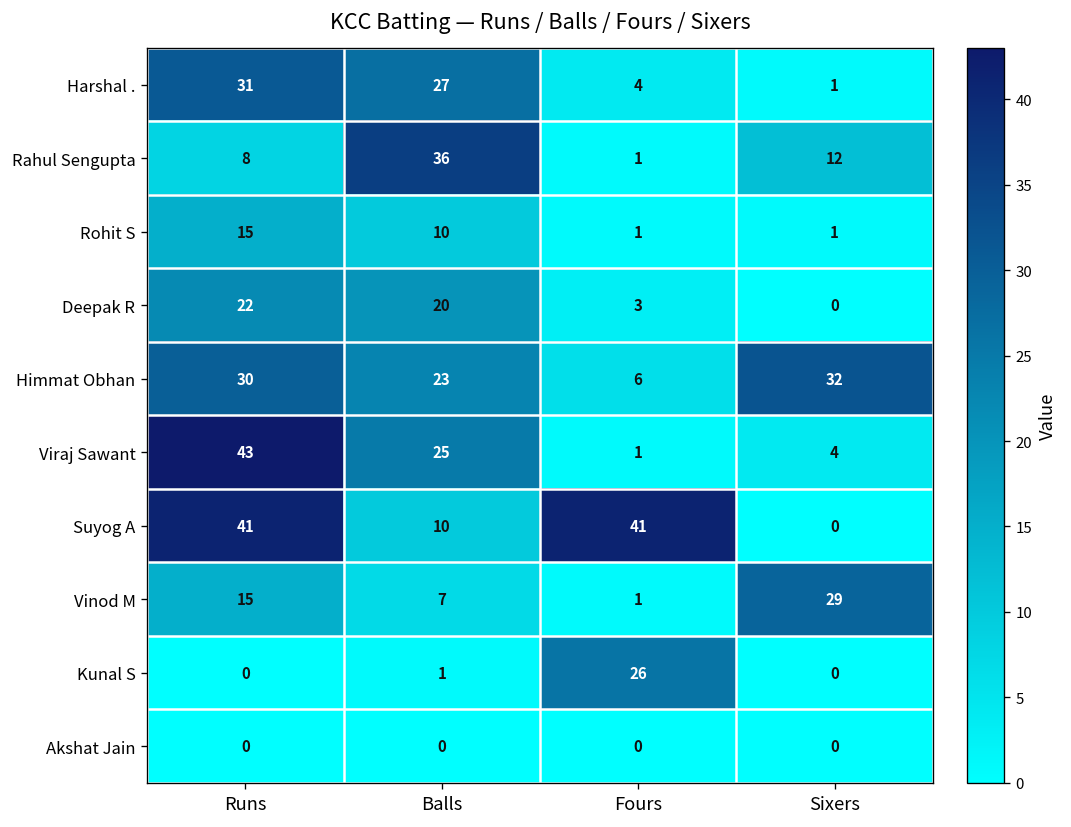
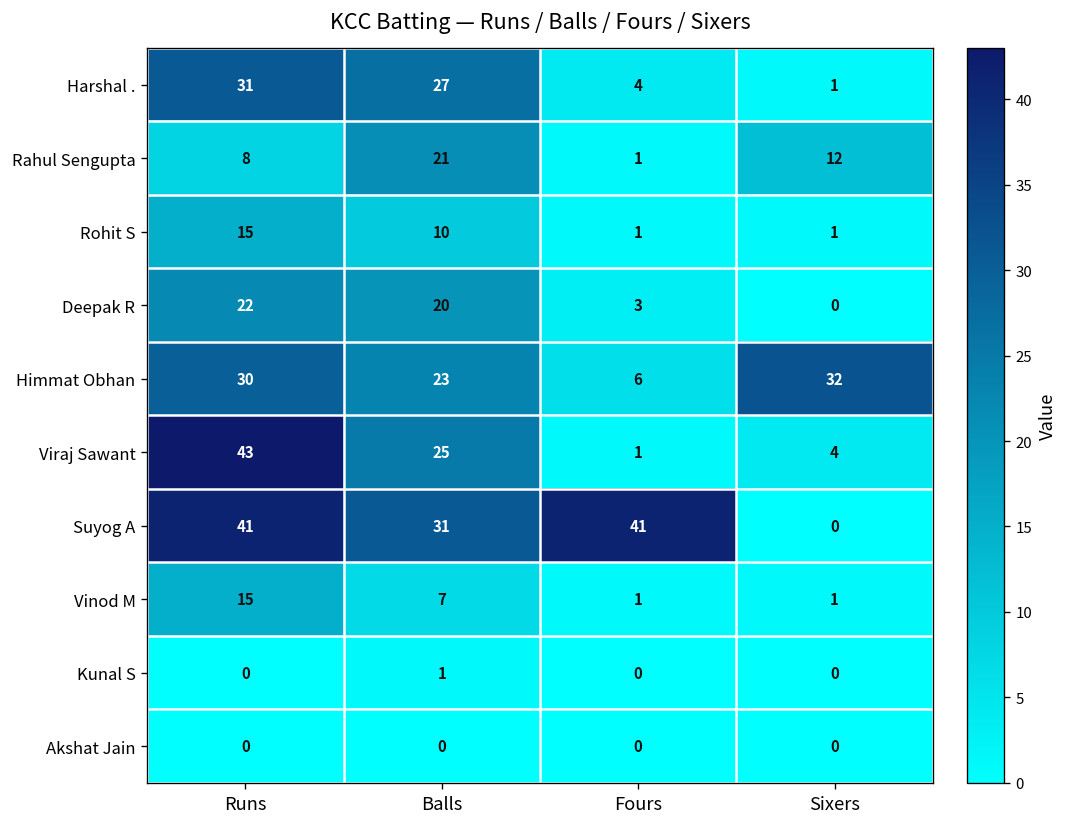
  {
    "Harshal .": {
      "Runs": 31,
      "Balls": 27,
      "Fours": 4,
      "Sixers": 1
    },
    "Rahul Sengupta": {
      "Runs": 8,
-     "Balls": 36,
+     "Balls": 21,
      "Fours": 1,
      "Sixers": 12
    },
    "Rohit S": {
      "Runs": 15,
      "Balls": 10,
      "Fours": 1,
      "Sixers": 1
    },
    "Deepak R": {
      "Runs": 22,
      "Balls": 20,
      "Fours": 3,
      "Sixers": 0
    },
    "Himmat Obhan": {
      "Runs": 30,
      "Balls": 23,
      "Fours": 6,
      "Sixers": 32
    },
    "Viraj Sawant": {
      "Runs": 43,
      "Balls": 25,
      "Fours": 1,
      "Sixers": 4
    },
    "Suyog A": {
      "Runs": 41,
-     "Balls": 10,
+     "Balls": 31,
      "Fours": 41,
      "Sixers": 0
    },
    "Vinod M": {
      "Runs": 15,
      "Balls": 7,
      "Fours": 1,
-     "Sixers": 29
+     "Sixers": 1
    },
    "Kunal S": {
      "Runs": 0,
      "Balls": 1,
-     "Fours": 26,
+     "Fours": 0,
      "Sixers": 0
    },
    "Akshat Jain": {
      "Runs": 0,
      "Balls": 0,
      "Fours": 0,
      "Sixers": 0
    }
  }
